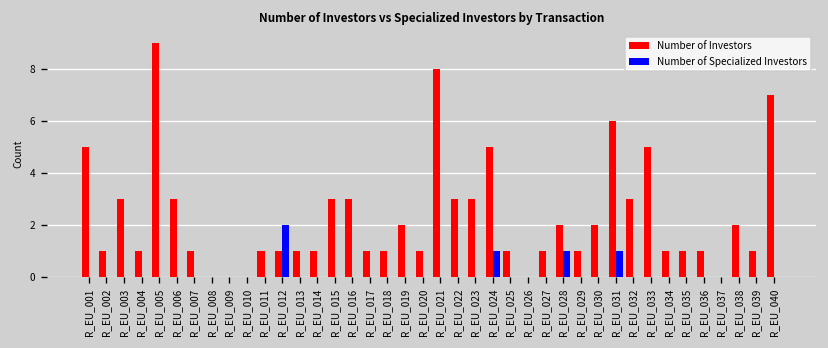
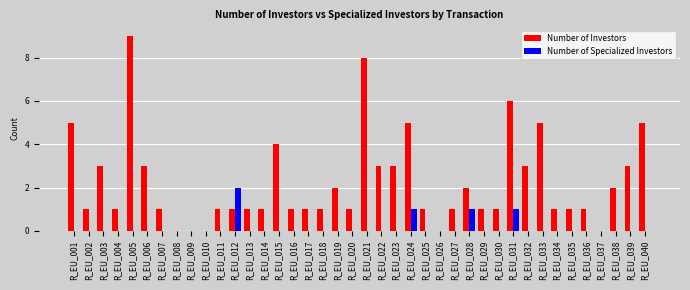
  {
    "Number of Investors": {
      "R_EU_001": 5,
      "R_EU_002": 1,
      "R_EU_003": 3,
      "R_EU_004": 1,
      "R_EU_005": 9,
      "R_EU_006": 3,
      "R_EU_007": 1,
      "R_EU_008": 0,
      "R_EU_009": 0,
      "R_EU_010": 0,
      "R_EU_011": 1,
      "R_EU_012": 1,
      "R_EU_013": 1,
      "R_EU_014": 1,
-     "R_EU_015": 3,
-     "R_EU_016": 3,
+     "R_EU_015": 4,
+     "R_EU_016": 1,
      "R_EU_017": 1,
      "R_EU_018": 1,
      "R_EU_019": 2,
      "R_EU_020": 1,
      "R_EU_021": 8,
      "R_EU_022": 3,
      "R_EU_023": 3,
      "R_EU_024": 5,
      "R_EU_025": 1,
      "R_EU_026": 0,
      "R_EU_027": 1,
      "R_EU_028": 2,
      "R_EU_029": 1,
-     "R_EU_030": 2,
+     "R_EU_030": 1,
      "R_EU_031": 6,
      "R_EU_032": 3,
      "R_EU_033": 5,
      "R_EU_034": 1,
      "R_EU_035": 1,
      "R_EU_036": 1,
      "R_EU_037": 0,
      "R_EU_038": 2,
-     "R_EU_039": 1,
-     "R_EU_040": 7
+     "R_EU_039": 3,
+     "R_EU_040": 5
    },
    "Number of Specialized Investors": {
      "R_EU_001": 0,
      "R_EU_002": 0,
      "R_EU_003": 0,
      "R_EU_004": 0,
      "R_EU_005": 0,
      "R_EU_006": 0,
      "R_EU_007": 0,
      "R_EU_008": 0,
      "R_EU_009": 0,
      "R_EU_010": 0,
      "R_EU_011": 0,
      "R_EU_012": 2,
      "R_EU_013": 0,
      "R_EU_014": 0,
      "R_EU_015": 0,
      "R_EU_016": 0,
      "R_EU_017": 0,
      "R_EU_018": 0,
      "R_EU_019": 0,
      "R_EU_020": 0,
      "R_EU_021": 0,
      "R_EU_022": 0,
      "R_EU_023": 0,
      "R_EU_024": 1,
      "R_EU_025": 0,
      "R_EU_026": 0,
      "R_EU_027": 0,
      "R_EU_028": 1,
      "R_EU_029": 0,
      "R_EU_030": 0,
      "R_EU_031": 1,
      "R_EU_032": 0,
      "R_EU_033": 0,
      "R_EU_034": 0,
      "R_EU_035": 0,
      "R_EU_036": 0,
      "R_EU_037": 0,
      "R_EU_038": 0,
      "R_EU_039": 0,
      "R_EU_040": 0
    }
  }
